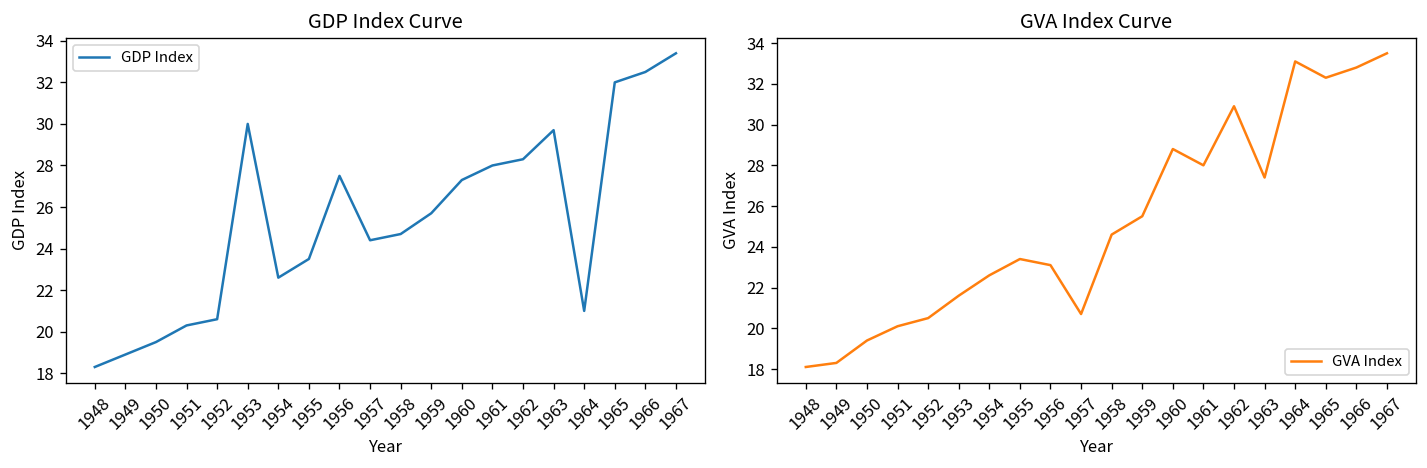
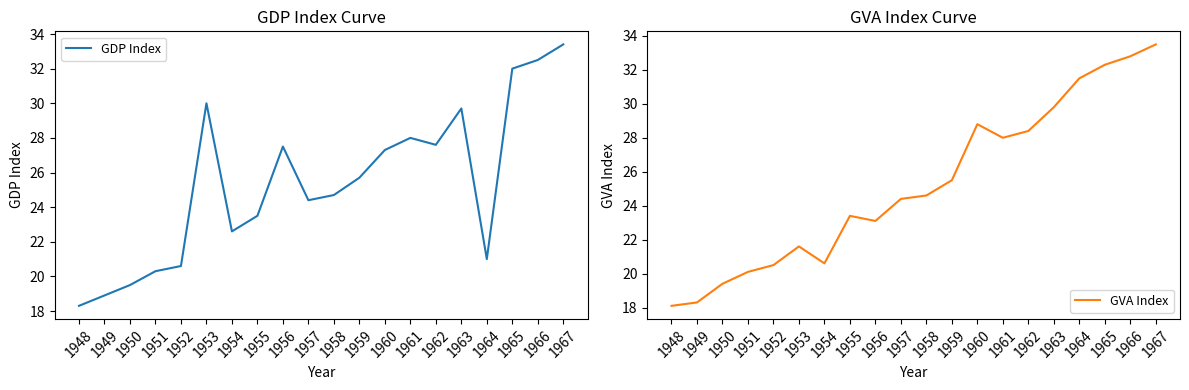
  {
    "GDP Index Curve": {
      "1948": 18.3,
      "1949": 18.9,
      "1950": 19.5,
      "1951": 20.3,
      "1952": 20.6,
      "1953": 30.0,
      "1954": 22.6,
      "1955": 23.5,
      "1956": 27.5,
      "1957": 24.4,
      "1958": 24.7,
      "1959": 25.7,
      "1960": 27.3,
      "1961": 28.0,
-     "1962": 28.3,
+     "1962": 27.6,
      "1963": 29.7,
      "1964": 21.0,
      "1965": 32.0,
      "1966": 32.5,
      "1967": 33.4
    },
    "GVA Index Curve": {
      "1948": 18.1,
      "1949": 18.3,
      "1950": 19.4,
      "1951": 20.1,
      "1952": 20.5,
      "1953": 21.6,
-     "1954": 22.6,
+     "1954": 20.6,
      "1955": 23.4,
      "1956": 23.1,
-     "1957": 20.7,
+     "1957": 24.4,
      "1958": 24.6,
      "1959": 25.5,
      "1960": 28.8,
      "1961": 28.0,
-     "1962": 30.9,
-     "1963": 27.4,
-     "1964": 33.1,
+     "1962": 28.4,
+     "1963": 29.8,
+     "1964": 31.5,
      "1965": 32.3,
      "1966": 32.8,
      "1967": 33.5
    }
  }
